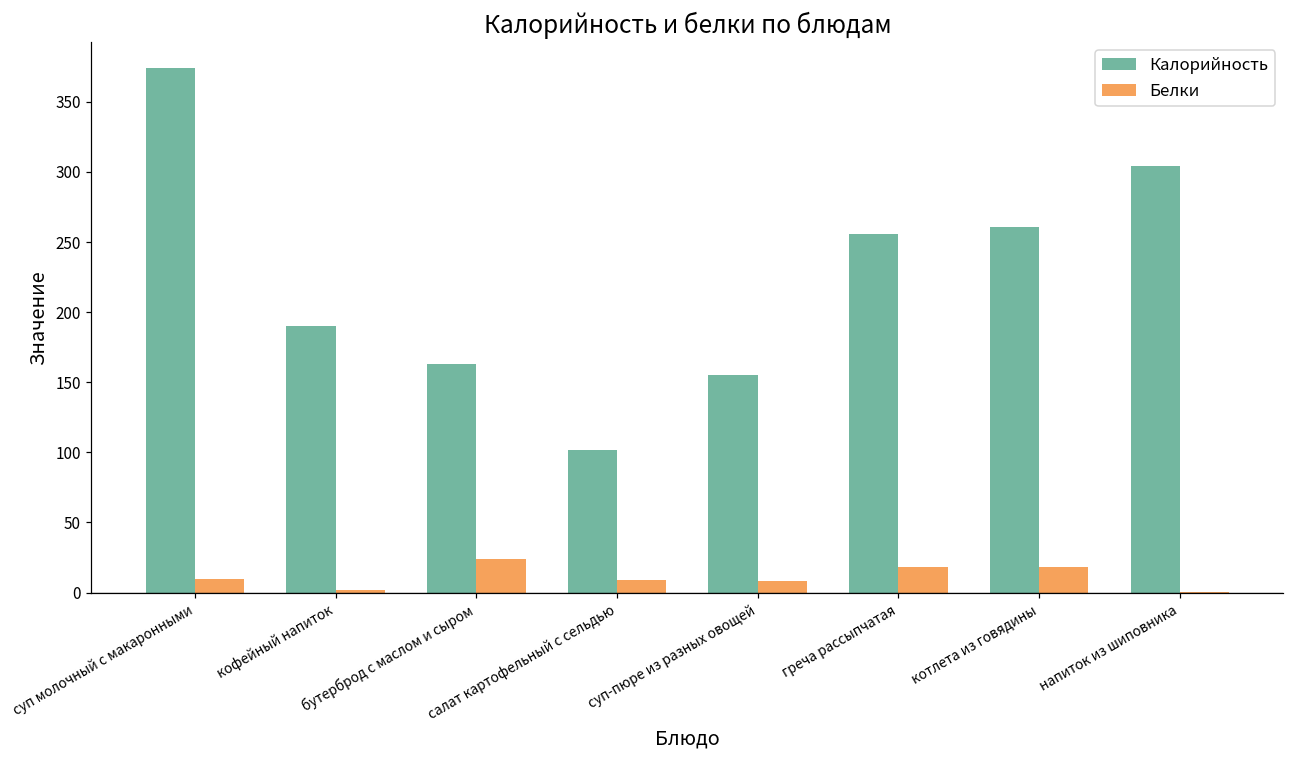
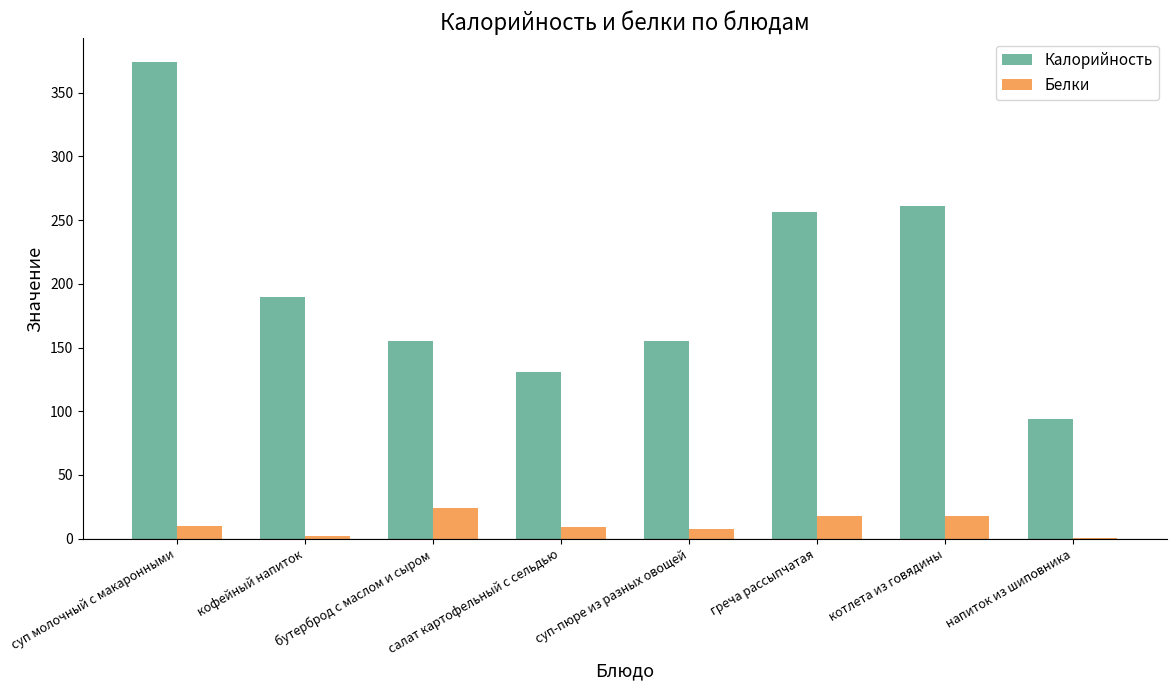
  {
    "Калорийность": {
      "суп молочный с макаронными": 374,
      "кофейный напиток": 190,
-     "бутерброд с маслом и сыром": 163,
-     "салат картофельный с сельдью": 102,
+     "бутерброд с маслом и сыром": 155,
+     "салат картофельный с сельдью": 131,
      "суп-пюре из разных овощей": 155,
      "греча рассыпчатая": 256,
      "котлета из говядины": 261,
-     "напиток из шиповника": 304
+     "напиток из шиповника": 94
    },
    "Белки": {
      "суп молочный с макаронными": 10,
      "кофейный напиток": 2,
      "бутерброд с маслом и сыром": 24,
      "салат картофельный с сельдью": 9,
      "суп-пюре из разных овощей": 8,
      "греча рассыпчатая": 18,
      "котлета из говядины": 18
    }
  }
